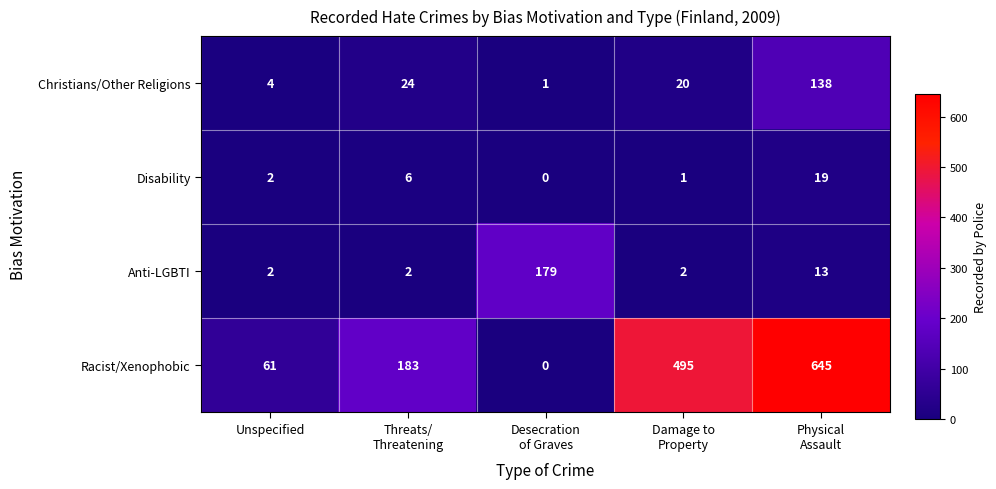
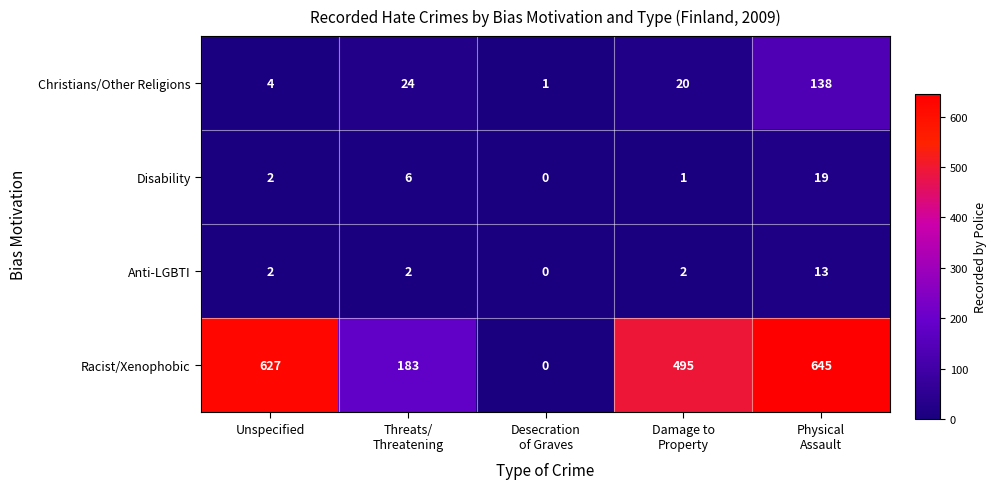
  {
    "Christians/Other Religions": {
      "Unspecified": 4,
      "Threats/ Threatening": 24,
      "Desecration of Graves": 1,
      "Damage to Property": 20,
      "Physical Assault": 138
    },
    "Disability": {
      "Unspecified": 2,
      "Threats/ Threatening": 6,
      "Desecration of Graves": 0,
      "Damage to Property": 1,
      "Physical Assault": 19
    },
    "Anti-LGBTI": {
      "Unspecified": 2,
      "Threats/ Threatening": 2,
-     "Desecration of Graves": 179,
+     "Desecration of Graves": 0,
      "Damage to Property": 2,
      "Physical Assault": 13
    },
    "Racist/Xenophobic": {
-     "Unspecified": 61,
+     "Unspecified": 627,
      "Threats/ Threatening": 183,
      "Desecration of Graves": 0,
      "Damage to Property": 495,
      "Physical Assault": 645
    }
  }
